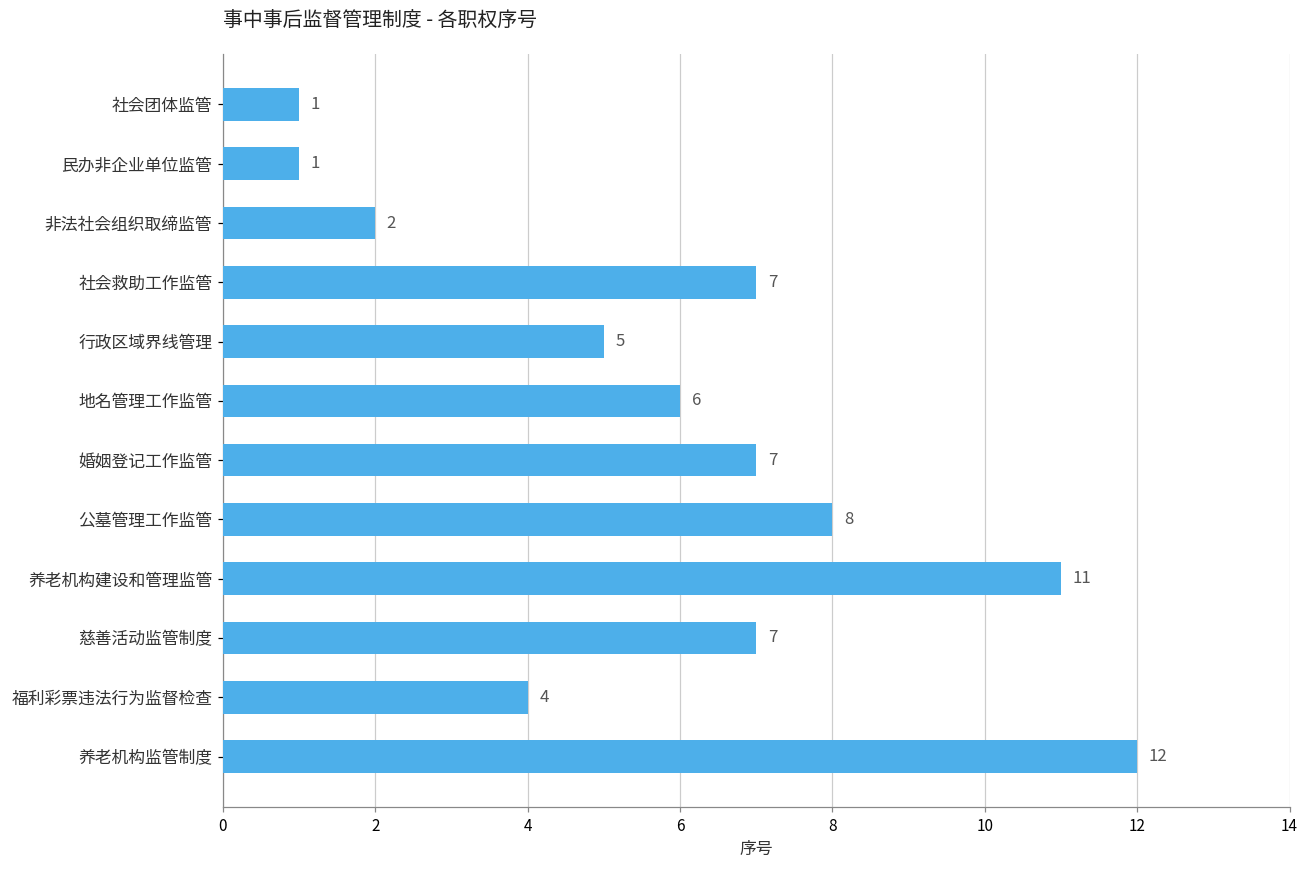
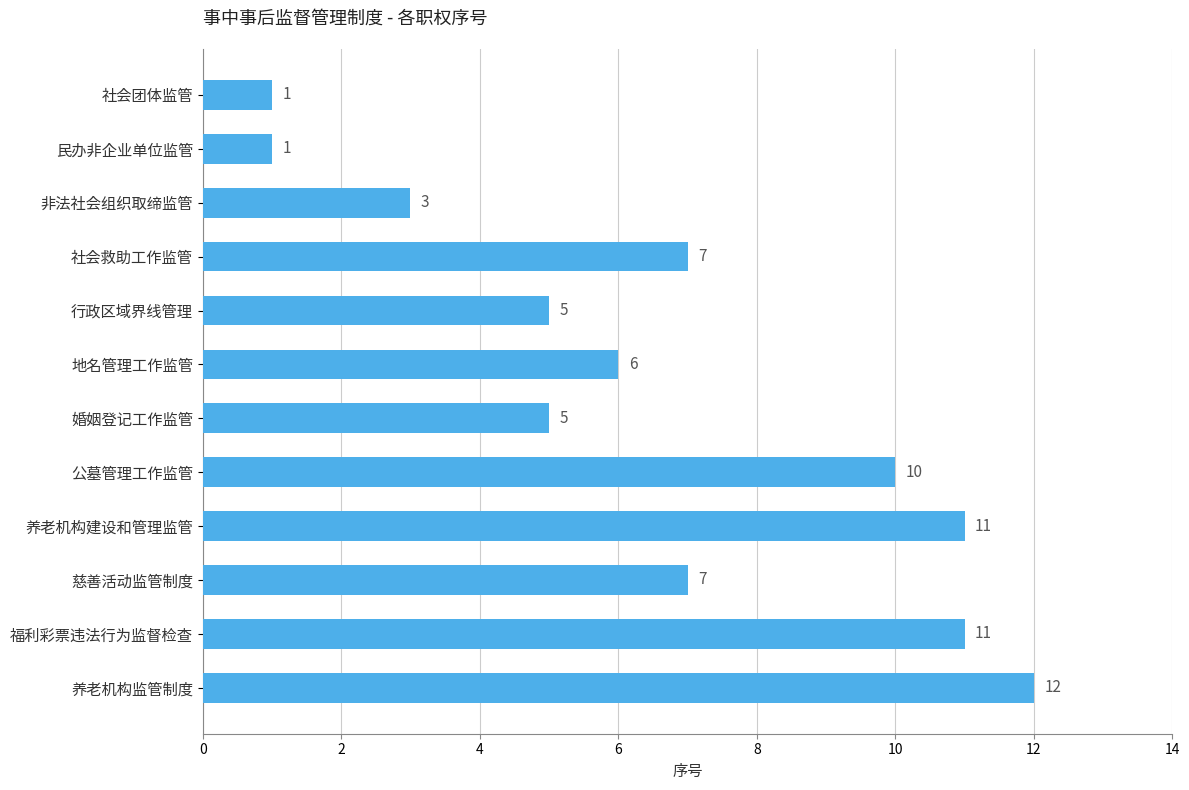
  {
    "社会团体监管": 1,
    "民办非企业单位监管": 1,
-   "非法社会组织取缔监管": 2,
+   "非法社会组织取缔监管": 3,
    "社会救助工作监管": 7,
    "行政区域界线管理": 5,
    "地名管理工作监管": 6,
-   "婚姻登记工作监管": 7,
-   "公墓管理工作监管": 8,
+   "婚姻登记工作监管": 5,
+   "公墓管理工作监管": 10,
    "养老机构建设和管理监管": 11,
    "慈善活动监管制度": 7,
-   "福利彩票违法行为监督检查": 4,
+   "福利彩票违法行为监督检查": 11,
    "养老机构监管制度": 12
  }
